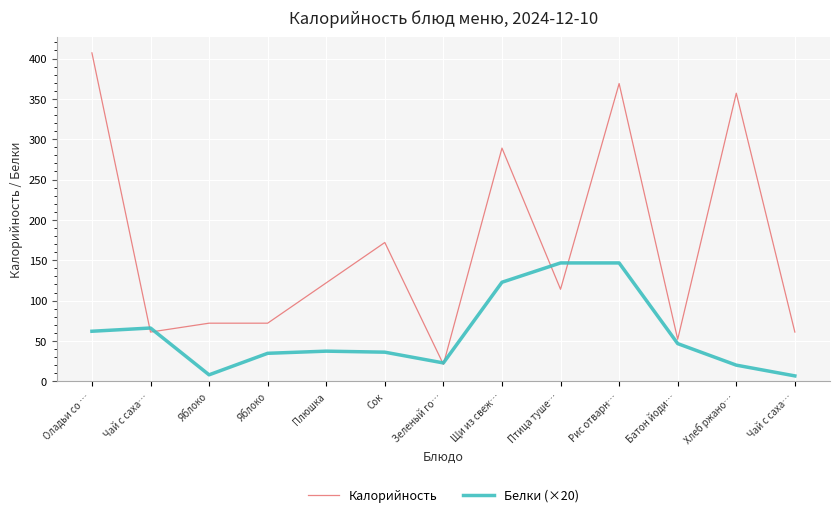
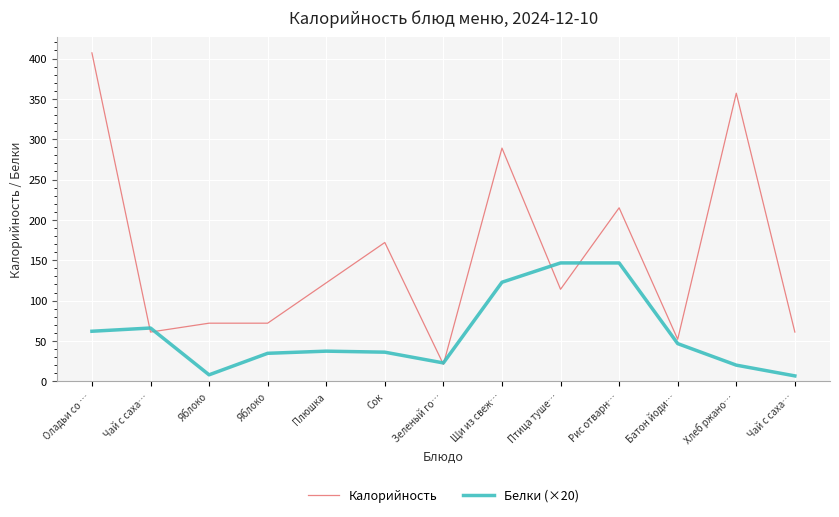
  {
    "Калорийность": {
      "Оладьи со …": 410,
      "Плюшка": 120,
      "Сок": 170,
      "Щи из свеж…": 290,
      "Птица туше…": 110,
-     "Рис отварн…": 370,
+     "Рис отварн…": 220,
      "Батон йоди…": 50,
      "Хлеб ржано…": 360
    },
    "Белки (×20)": {
      "Оладьи со …": 60,
      "Плюшка": 40,
      "Сок": 40,
      "Щи из свеж…": 120,
      "Птица туше…": 150,
      "Рис отварн…": 150,
      "Батон йоди…": 50,
      "Хлеб ржано…": 20
    }
  }
